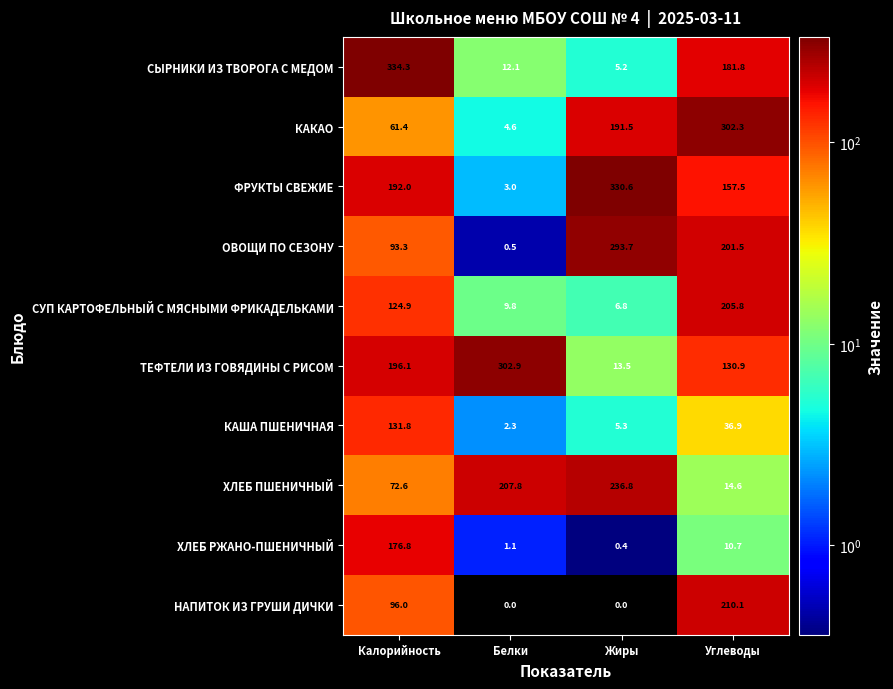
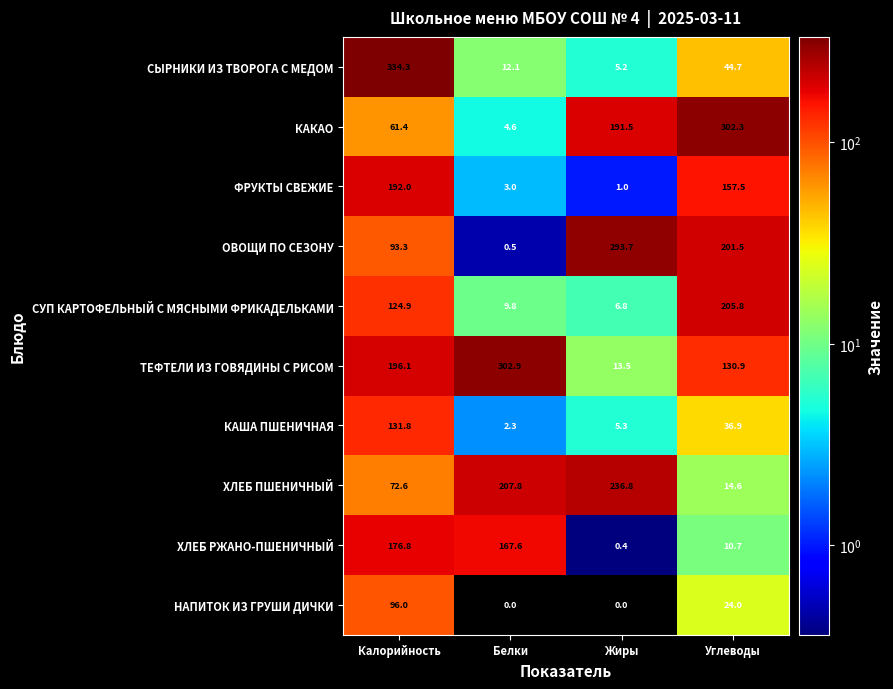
  {
    "СЫРНИКИ ИЗ ТВОРОГА С МЕДОМ": {
      "Калорийность": 334.3,
      "Белки": 12.1,
      "Жиры": 5.2,
-     "Углеводы": 181.8
+     "Углеводы": 44.7
    },
    "КАКАО": {
      "Калорийность": 61.4,
      "Белки": 4.6,
      "Жиры": 191.5,
      "Углеводы": 302.3
    },
    "ФРУКТЫ СВЕЖИЕ": {
      "Калорийность": 192.0,
      "Белки": 3.0,
-     "Жиры": 330.6,
+     "Жиры": 1.0,
      "Углеводы": 157.5
    },
    "ОВОЩИ ПО СЕЗОНУ": {
      "Калорийность": 93.3,
      "Белки": 0.5,
      "Жиры": 293.7,
      "Углеводы": 201.5
    },
    "СУП КАРТОФЕЛЬНЫЙ С МЯСНЫМИ ФРИКАДЕЛЬКАМИ": {
      "Калорийность": 124.9,
      "Белки": 9.8,
      "Жиры": 6.8,
      "Углеводы": 205.8
    },
    "ТЕФТЕЛИ ИЗ ГОВЯДИНЫ С РИСОМ": {
      "Калорийность": 196.1,
      "Белки": 302.9,
      "Жиры": 13.5,
      "Углеводы": 130.9
    },
    "КАША ПШЕНИЧНАЯ": {
      "Калорийность": 131.8,
      "Белки": 2.3,
      "Жиры": 5.3,
      "Углеводы": 36.9
    },
    "ХЛЕБ ПШЕНИЧНЫЙ": {
      "Калорийность": 72.6,
      "Белки": 207.8,
      "Жиры": 236.8,
      "Углеводы": 14.6
    },
    "ХЛЕБ РЖАНО-ПШЕНИЧНЫЙ": {
      "Калорийность": 176.8,
-     "Белки": 1.1,
+     "Белки": 167.6,
      "Жиры": 0.4,
      "Углеводы": 10.7
    },
    "НАПИТОК ИЗ ГРУШИ ДИЧКИ": {
      "Калорийность": 96.0,
      "Белки": 0.0,
      "Жиры": 0.0,
-     "Углеводы": 210.1
+     "Углеводы": 24.0
    }
  }
